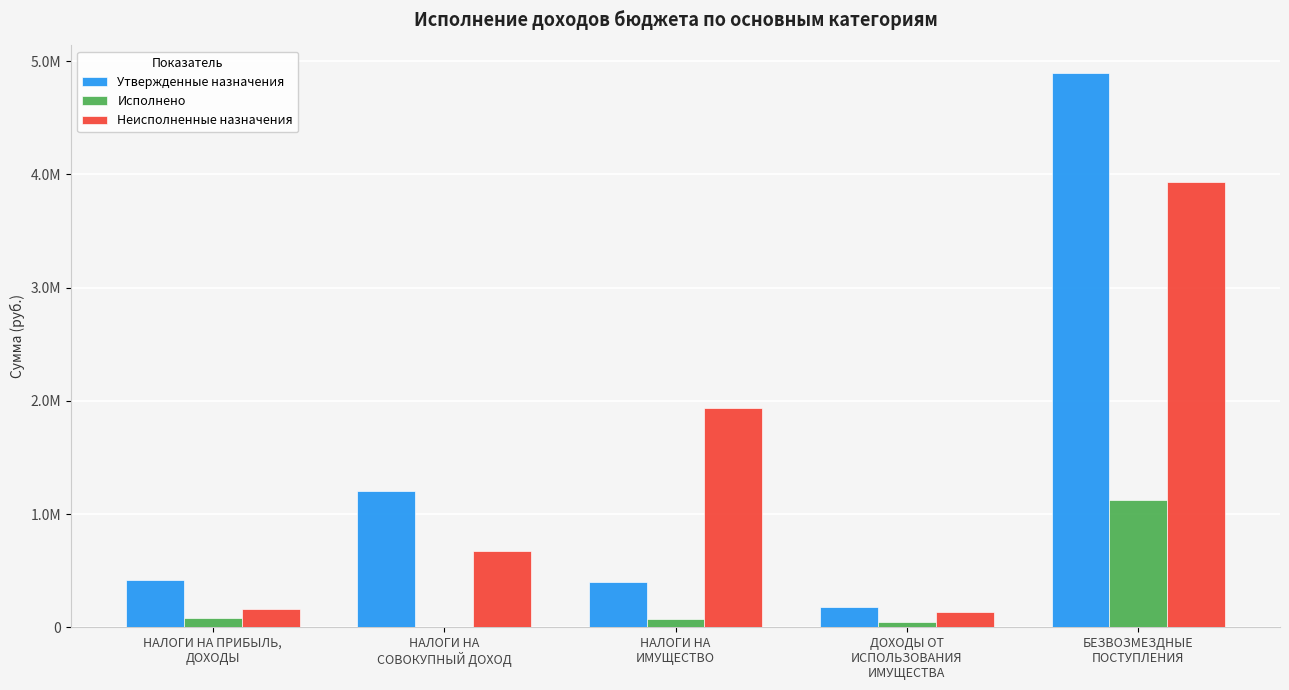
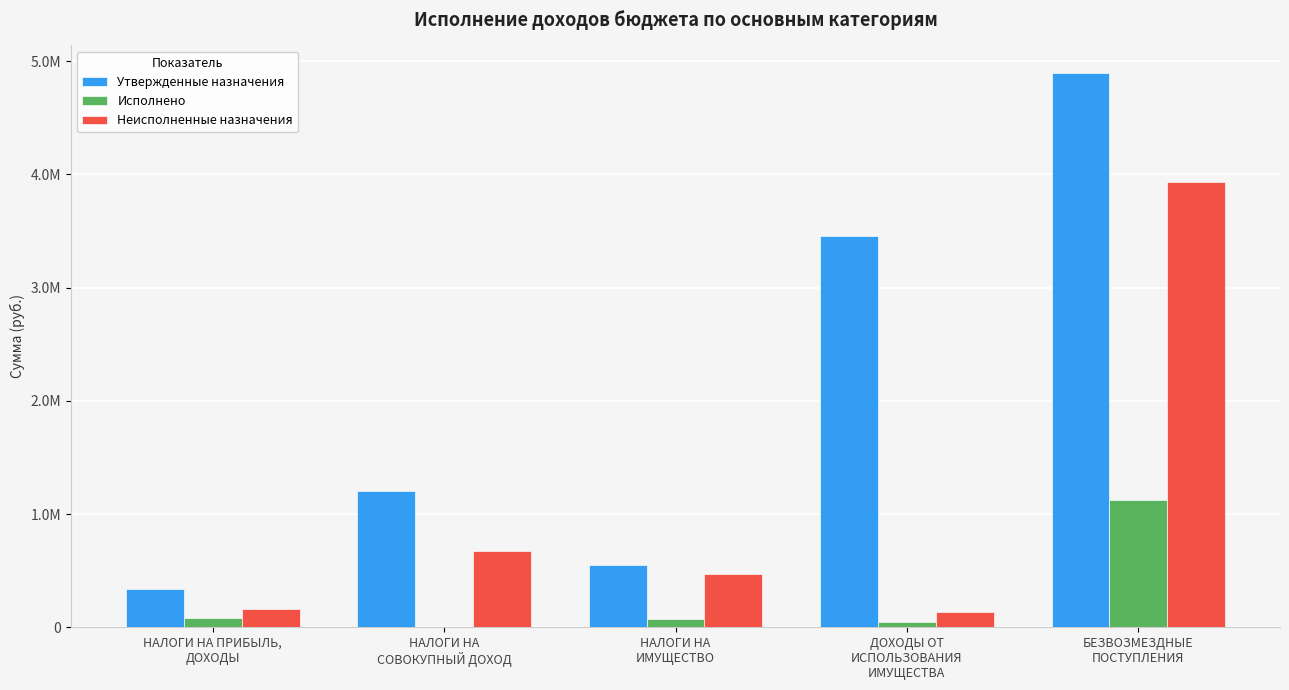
  {
    "Утвержденные назначения": {
-     "НАЛОГИ НА ПРИБЫЛЬ, ДОХОДЫ": 420000,
+     "НАЛОГИ НА ПРИБЫЛЬ, ДОХОДЫ": 330000,
      "НАЛОГИ НА СОВОКУПНЫЙ ДОХОД": 1200000,
-     "НАЛОГИ НА ИМУЩЕСТВО": 400000,
-     "ДОХОДЫ ОТ ИСПОЛЬЗОВАНИЯ ИМУЩЕСТВА": 180000,
+     "НАЛОГИ НА ИМУЩЕСТВО": 550000,
+     "ДОХОДЫ ОТ ИСПОЛЬЗОВАНИЯ ИМУЩЕСТВА": 3450000,
      "БЕЗВОЗМЕЗДНЫЕ ПОСТУПЛЕНИЯ": 4890000
    },
    "Исполнено": {
      "НАЛОГИ НА ПРИБЫЛЬ, ДОХОДЫ": 90000,
      "НАЛОГИ НА ИМУЩЕСТВО": 80000,
      "ДОХОДЫ ОТ ИСПОЛЬЗОВАНИЯ ИМУЩЕСТВА": 40000,
      "БЕЗВОЗМЕЗДНЫЕ ПОСТУПЛЕНИЯ": 1120000
    },
    "Неисполненные назначения": {
      "НАЛОГИ НА ПРИБЫЛЬ, ДОХОДЫ": 160000,
      "НАЛОГИ НА СОВОКУПНЫЙ ДОХОД": 670000,
-     "НАЛОГИ НА ИМУЩЕСТВО": 1940000,
+     "НАЛОГИ НА ИМУЩЕСТВО": 470000,
      "ДОХОДЫ ОТ ИСПОЛЬЗОВАНИЯ ИМУЩЕСТВА": 130000,
      "БЕЗВОЗМЕЗДНЫЕ ПОСТУПЛЕНИЯ": 3930000
    }
  }
